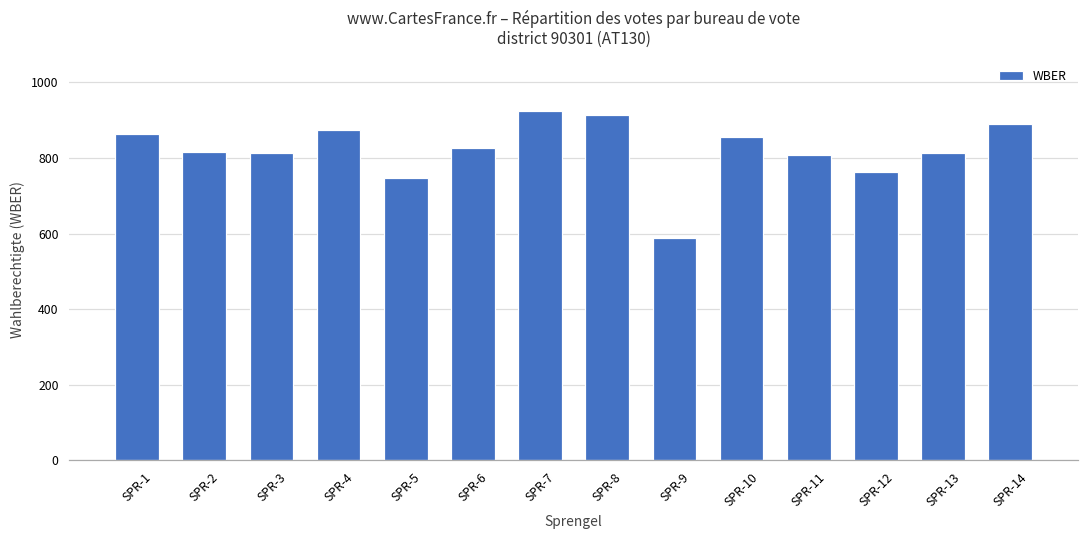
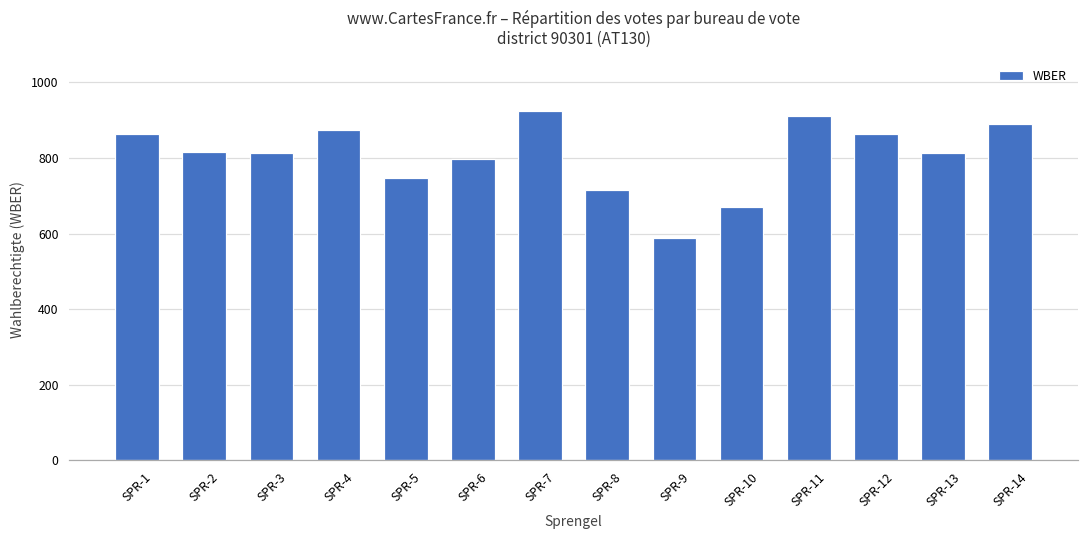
  {
    "SPR-1": 860,
    "SPR-2": 820,
    "SPR-3": 810,
    "SPR-4": 870,
    "SPR-5": 750,
-   "SPR-6": 830,
+   "SPR-6": 800,
    "SPR-7": 920,
-   "SPR-8": 910,
+   "SPR-8": 710,
    "SPR-9": 590,
-   "SPR-10": 850,
-   "SPR-11": 810,
-   "SPR-12": 760,
+   "SPR-10": 670,
+   "SPR-11": 910,
+   "SPR-12": 860,
    "SPR-13": 810,
    "SPR-14": 890
  }
